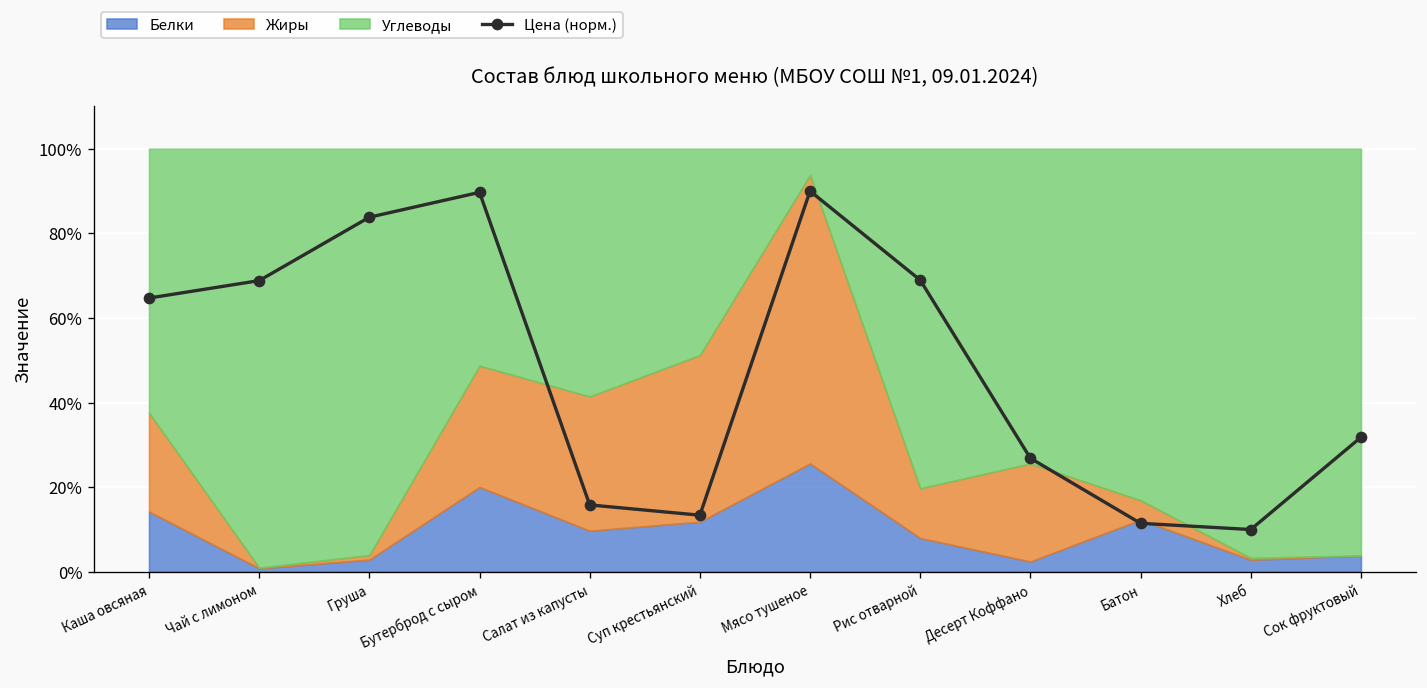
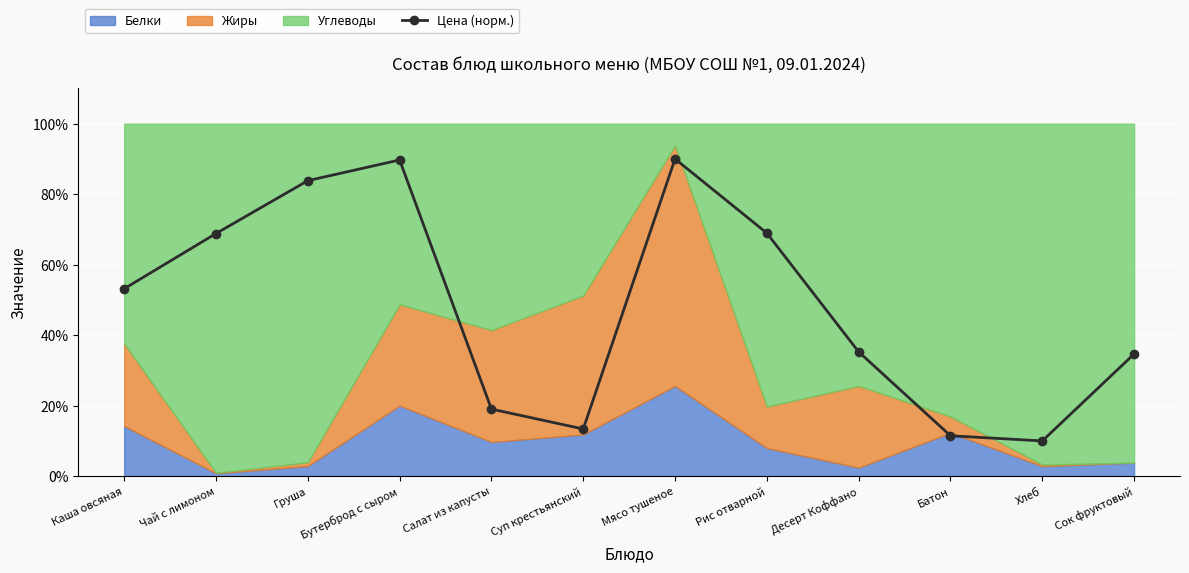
  {
    "Цена (норм.)": {
-     "Каша овсяная": "65%",
+     "Каша овсяная": "53%",
      "Чай с лимоном": "69%",
      "Груша": "84%",
      "Бутерброд с сыром": "90%",
-     "Салат из капусты": "16%",
+     "Салат из капусты": "19%",
      "Суп крестьянский": "13%",
      "Мясо тушеное": "90%",
      "Рис отварной": "69%",
-     "Десерт Коффано": "27%",
+     "Десерт Коффано": "35%",
      "Батон": "11%",
      "Хлеб": "10%",
-     "Сок фруктовый": "32%"
+     "Сок фруктовый": "35%"
    },
    "Белки": {
      "Каша овсяная": "14%",
      "Груша": "3%",
      "Бутерброд с сыром": "20%",
      "Салат из капусты": "10%",
      "Суп крестьянский": "12%",
      "Мясо тушеное": "26%",
      "Рис отварной": "8%",
      "Десерт Коффано": "2%",
      "Батон": "12%"
    },
    "Жиры": {
      "Каша овсяная": "23%",
      "Груша": "1%",
      "Бутерброд с сыром": "29%",
      "Салат из капусты": "32%",
      "Суп крестьянский": "39%",
      "Мясо тушеное": "68%",
      "Рис отварной": "12%",
      "Десерт Коффано": "23%",
      "Батон": "5%"
    },
    "Углеводы": {
      "Каша овсяная": "62%",
      "Чай с лимоном": "99%",
      "Груша": "96%",
      "Бутерброд с сыром": "51%",
      "Салат из капусты": "59%",
      "Суп крестьянский": "49%",
      "Мясо тушеное": "6%",
      "Рис отварной": "80%",
      "Десерт Коффано": "74%",
      "Батон": "83%",
      "Хлеб": "97%",
      "Сок фруктовый": "96%"
    }
  }
